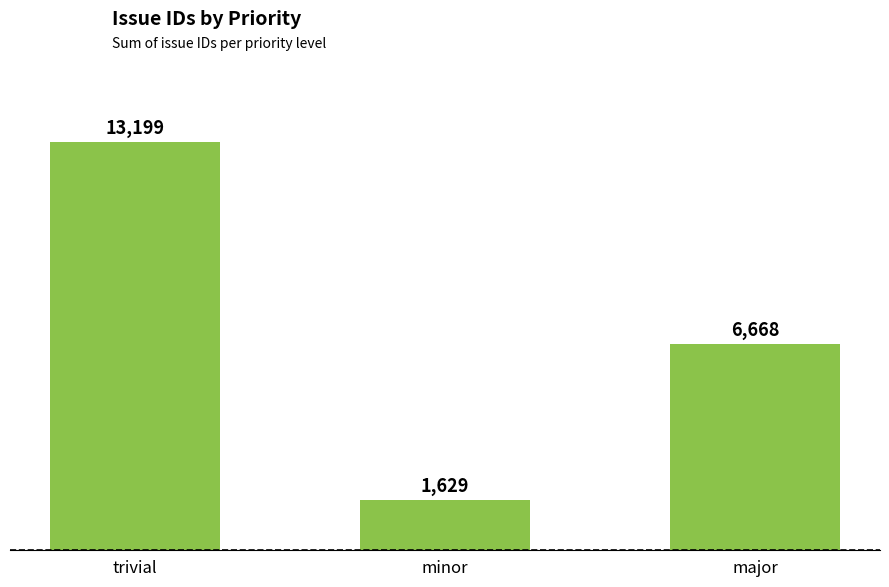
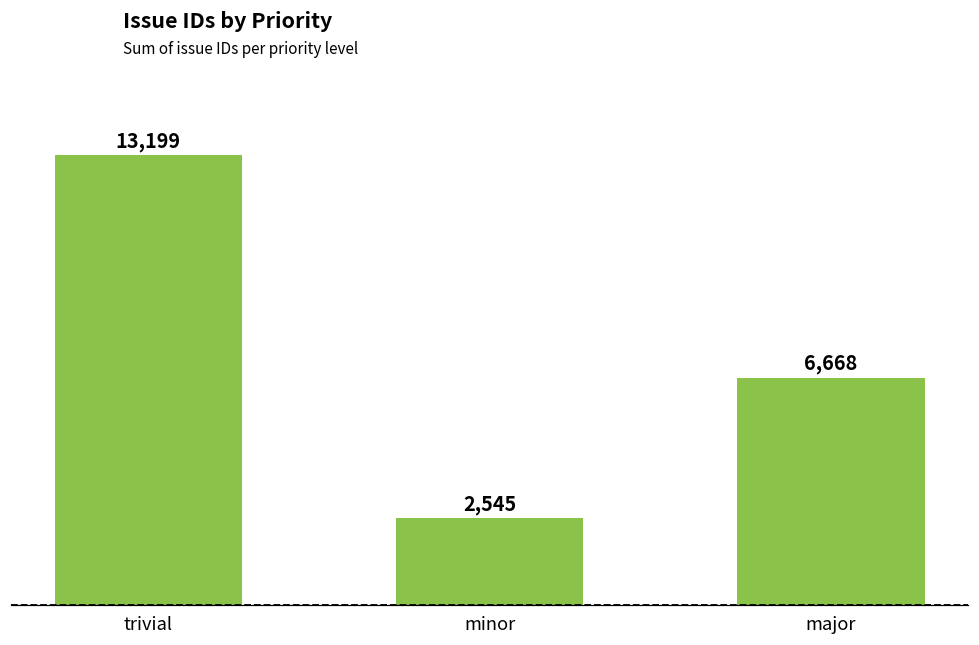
  {
    "trivial": "13,199",
-   "minor": "1,629",
+   "minor": "2,545",
    "major": "6,668"
  }
